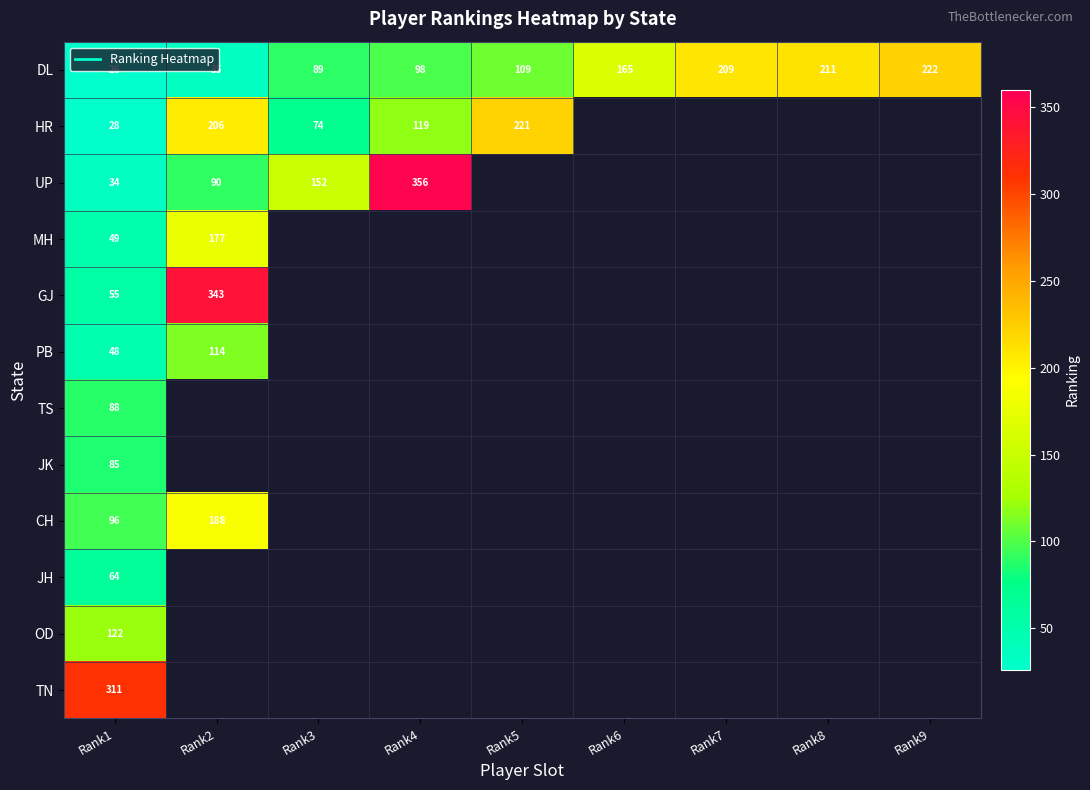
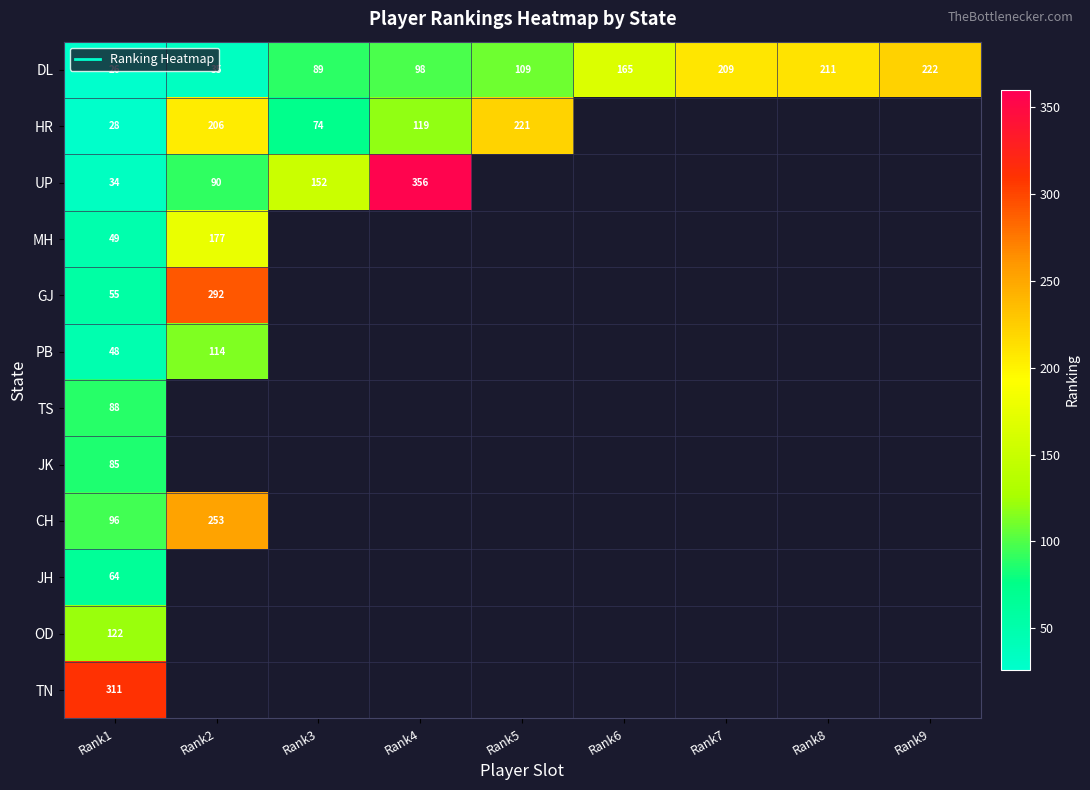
  {
    "DL": {
      "Rank3": 89,
      "Rank4": 98,
      "Rank5": 109,
      "Rank6": 165,
      "Rank7": 209,
      "Rank8": 211,
      "Rank9": 222
    },
    "HR": {
      "Rank1": 28,
      "Rank2": 206,
      "Rank3": 74,
      "Rank4": 119,
      "Rank5": 221
    },
    "UP": {
      "Rank1": 34,
      "Rank2": 90,
      "Rank3": 152,
      "Rank4": 356
    },
    "MH": {
      "Rank1": 49,
      "Rank2": 177
    },
    "GJ": {
      "Rank1": 55,
-     "Rank2": 343
+     "Rank2": 292
    },
    "PB": {
      "Rank1": 48,
      "Rank2": 114
    },
    "TS": {
      "Rank1": 88
    },
    "JK": {
      "Rank1": 85
    },
    "CH": {
      "Rank1": 96,
-     "Rank2": 188
+     "Rank2": 253
    },
    "JH": {
      "Rank1": 64
    },
    "OD": {
      "Rank1": 122
    },
    "TN": {
      "Rank1": 311
    }
  }
